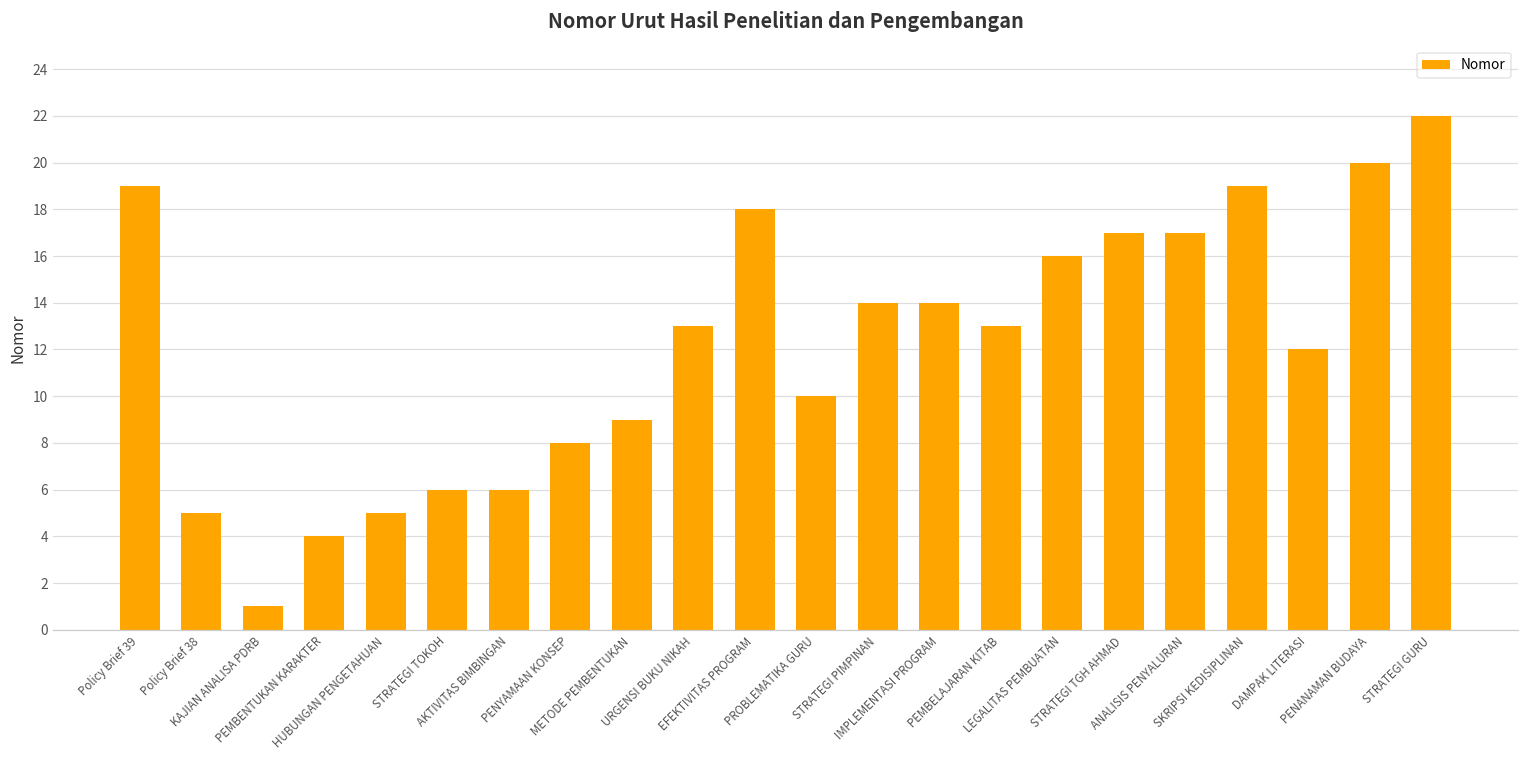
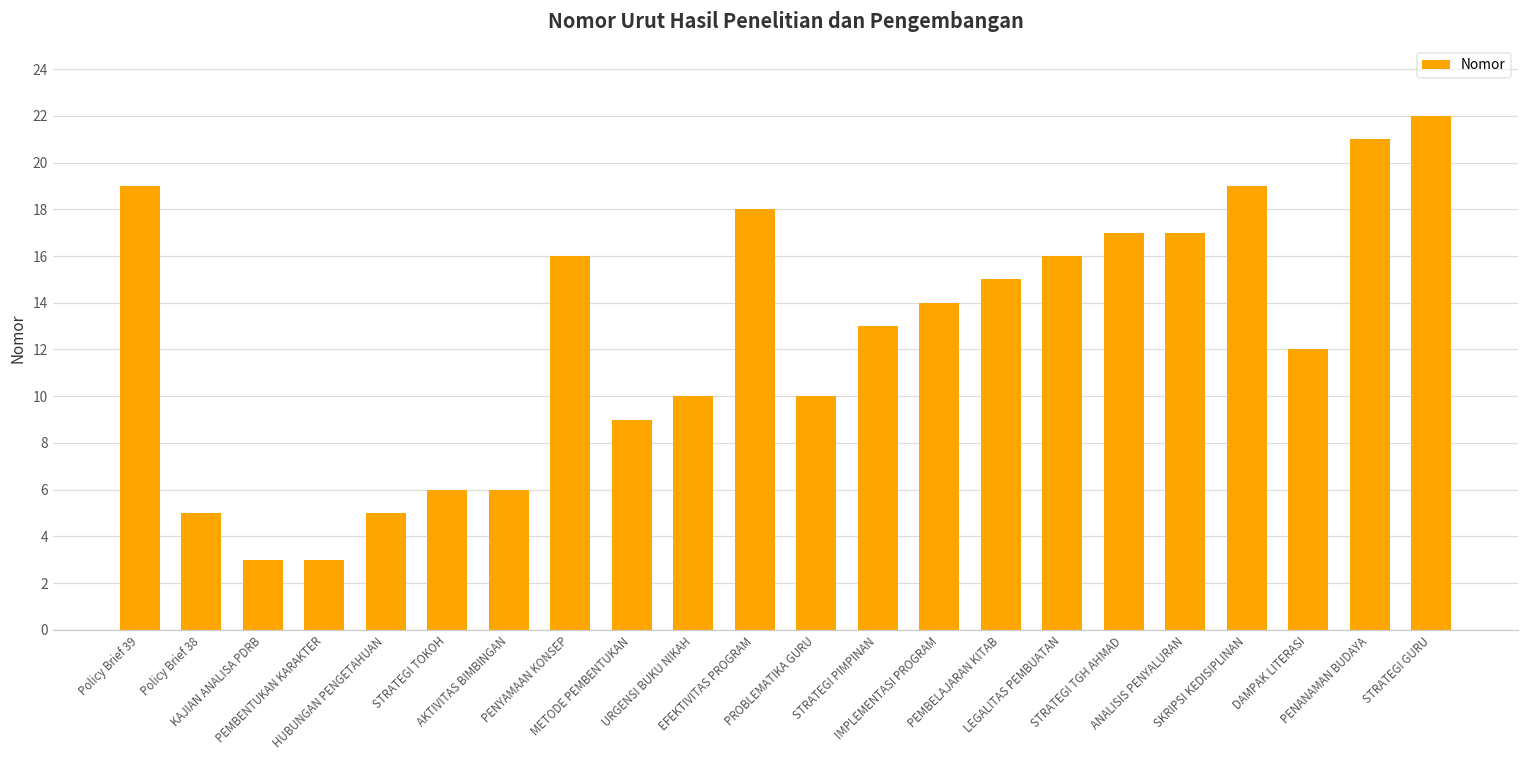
  {
    "Policy Brief 39": 19,
    "Policy Brief 38": 5,
-   "KAJIAN ANALISA PDRB": 1,
-   "PEMBENTUKAN KARAKTER": 4,
+   "KAJIAN ANALISA PDRB": 3,
+   "PEMBENTUKAN KARAKTER": 3,
    "HUBUNGAN PENGETAHUAN": 5,
    "STRATEGI TOKOH": 6,
    "AKTIVITAS BIMBINGAN": 6,
-   "PENYAMAAN KONSEP": 8,
+   "PENYAMAAN KONSEP": 16,
    "METODE PEMBENTUKAN": 9,
-   "URGENSI BUKU NIKAH": 13,
+   "URGENSI BUKU NIKAH": 10,
    "EFEKTIVITAS PROGRAM": 18,
    "PROBLEMATIKA GURU": 10,
-   "STRATEGI PIMPINAN": 14,
+   "STRATEGI PIMPINAN": 13,
    "IMPLEMENTASI PROGRAM": 14,
-   "PEMBELAJARAN KITAB": 13,
+   "PEMBELAJARAN KITAB": 15,
    "LEGALITAS PEMBUATAN": 16,
    "STRATEGI TGH AHMAD": 17,
    "ANALISIS PENYALURAN": 17,
    "SKRIPSI KEDISIPLINAN": 19,
    "DAMPAK LITERASI": 12,
-   "PENANAMAN BUDAYA": 20,
+   "PENANAMAN BUDAYA": 21,
    "STRATEGI GURU": 22
  }
